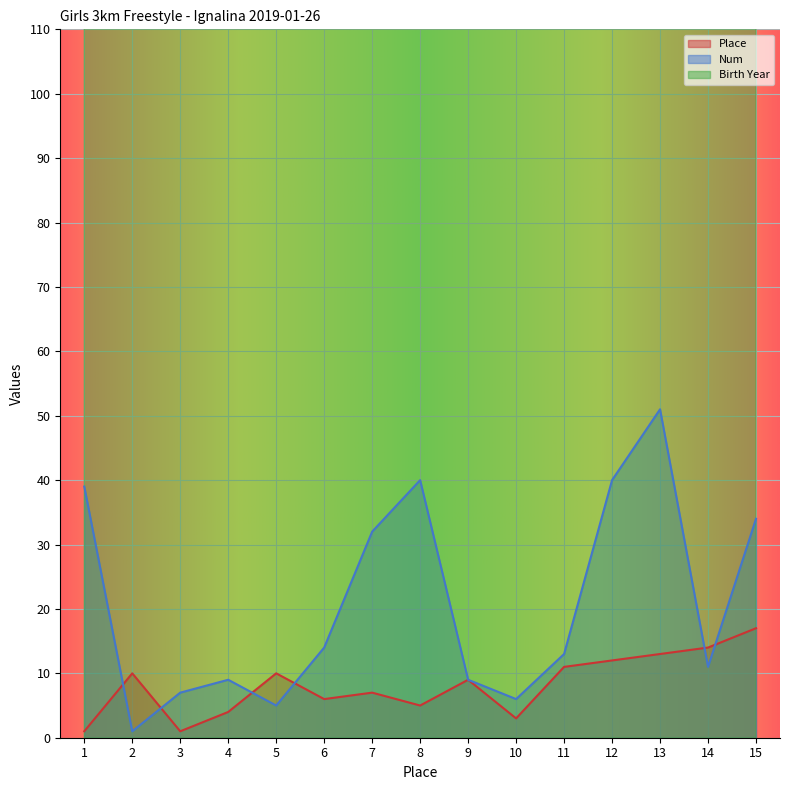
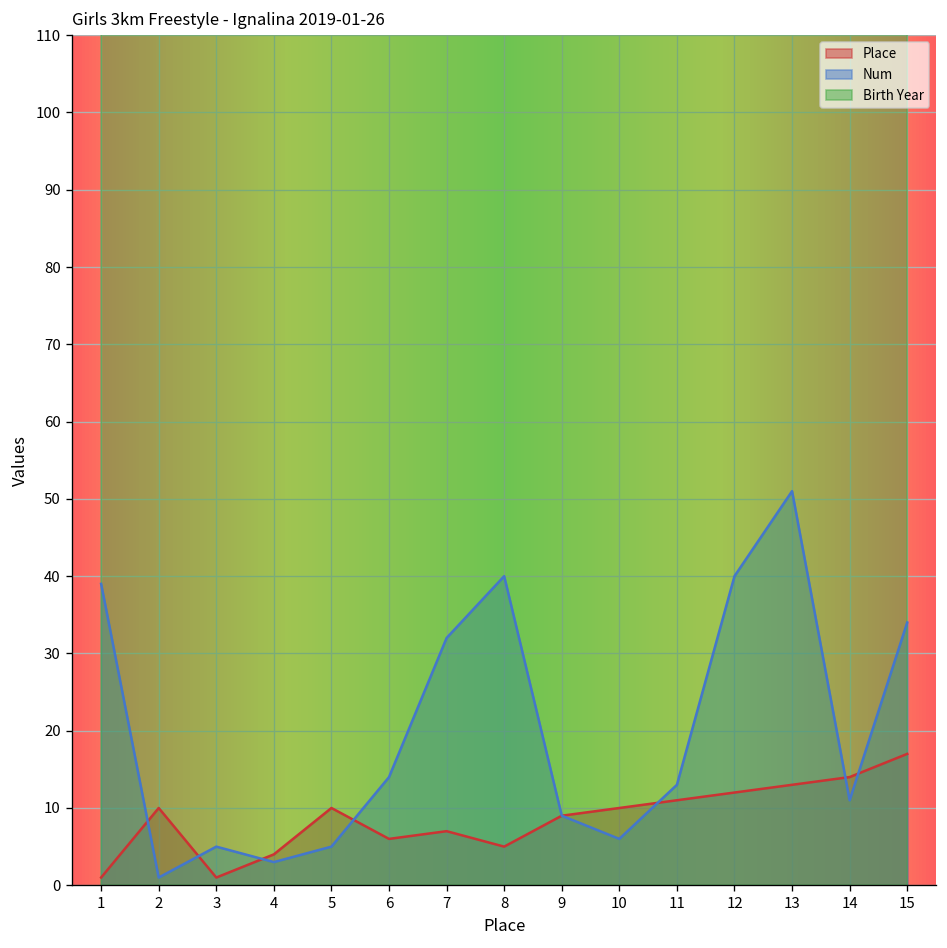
  {
    "Place": {
      "1": 1,
      "2": 10,
      "3": 1,
      "4": 4,
      "5": 10,
      "6": 6,
      "7": 7,
      "8": 5,
-     "10": 3,
+     "10": 10,
      "11": 11,
      "12": 12,
      "13": 13,
      "14": 14,
      "15": 17
    },
    "Num": {
      "1": 39,
      "2": 1,
-     "3": 7,
-     "4": 9,
+     "3": 5,
+     "4": 3,
      "5": 5,
      "6": 14,
      "7": 32,
      "8": 40,
      "10": 6,
      "11": 13,
      "12": 40,
      "13": 51,
      "14": 11,
      "15": 34
    }
  }
